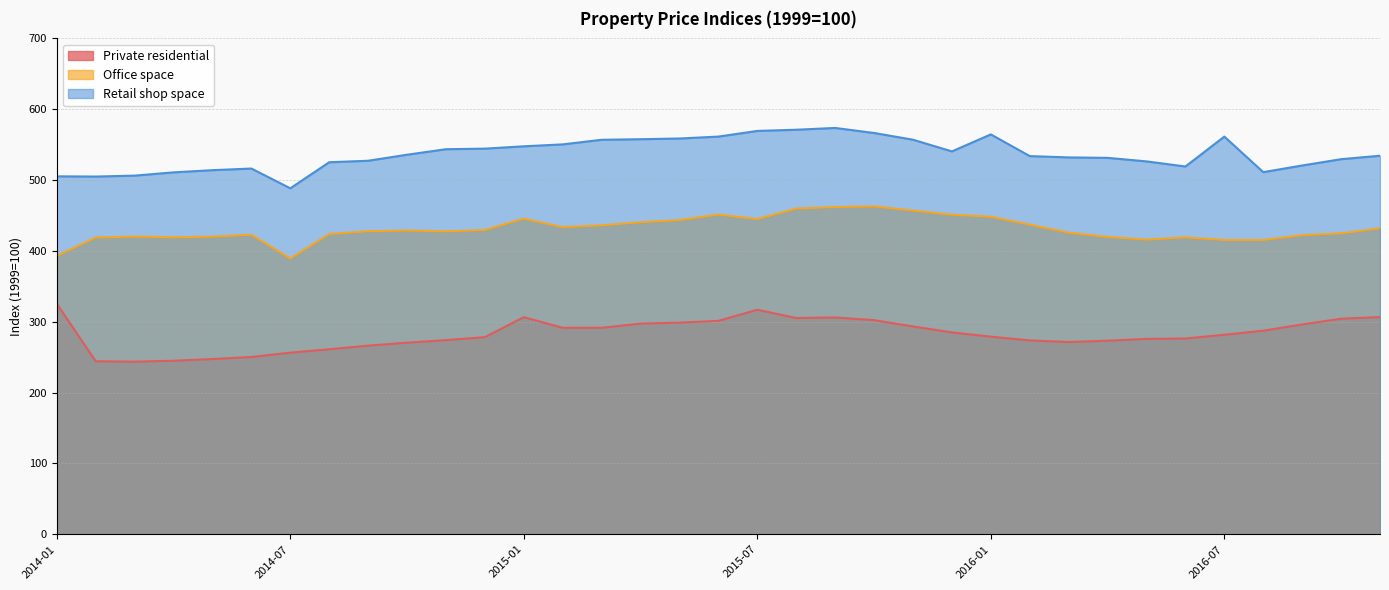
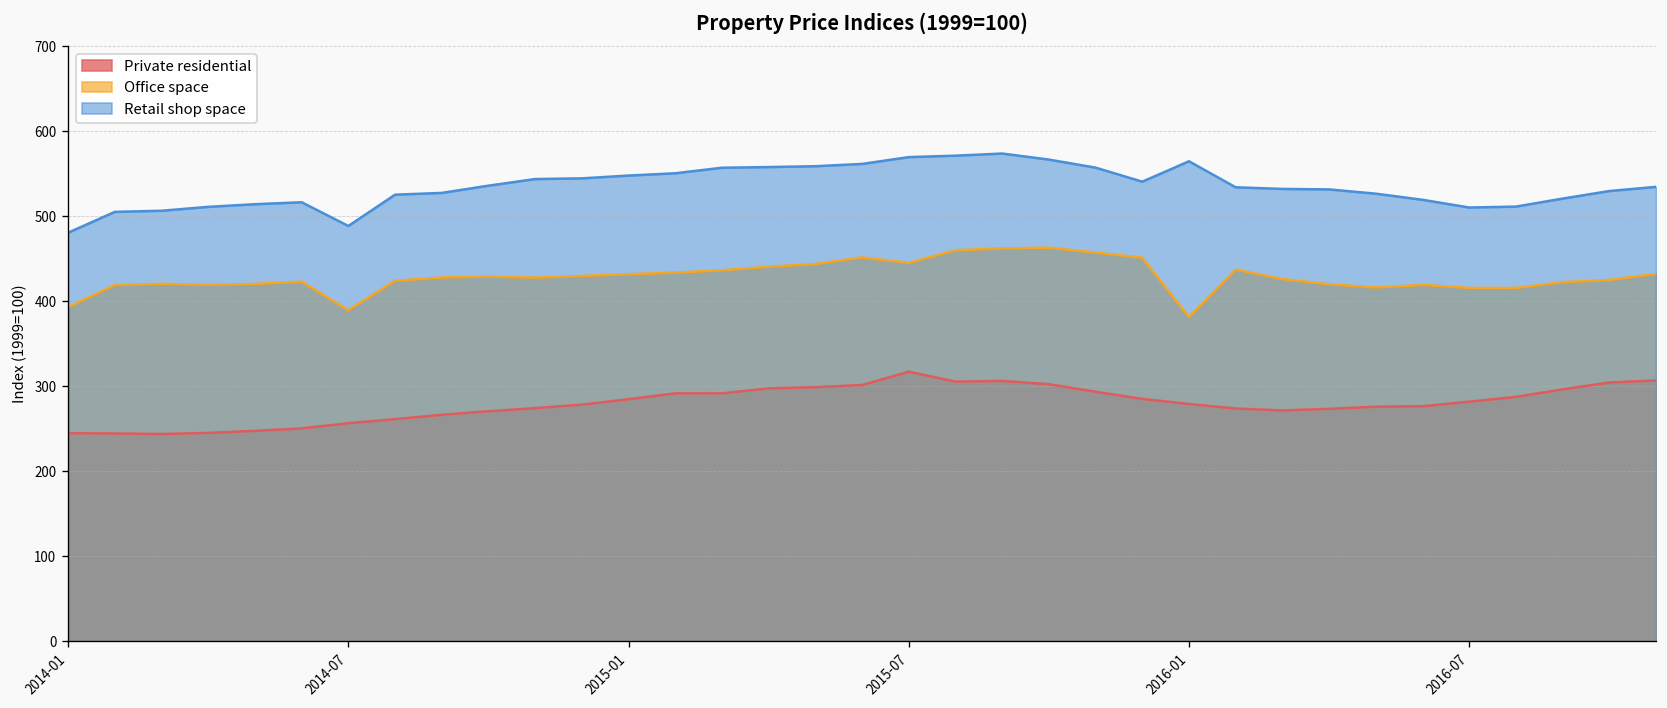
  {
    "Private residential": {
-     "2014-01": 330,
+     "2014-01": 240,
      "2014-07": 260,
-     "2015-01": 310,
+     "2015-01": 280,
      "2015-07": 320,
      "2016-01": 280,
      "2016-07": 280
    },
    "Office space": {
      "2014-01": 390,
      "2014-07": 390,
-     "2015-01": 450,
+     "2015-01": 430,
      "2015-07": 450,
-     "2016-01": 450,
+     "2016-01": 380,
      "2016-07": 420
    },
    "Retail shop space": {
-     "2014-01": 510,
+     "2014-01": 480,
      "2014-07": 490,
      "2015-01": 550,
      "2015-07": 570,
      "2016-01": 560,
-     "2016-07": 560
+     "2016-07": 510
    }
  }
